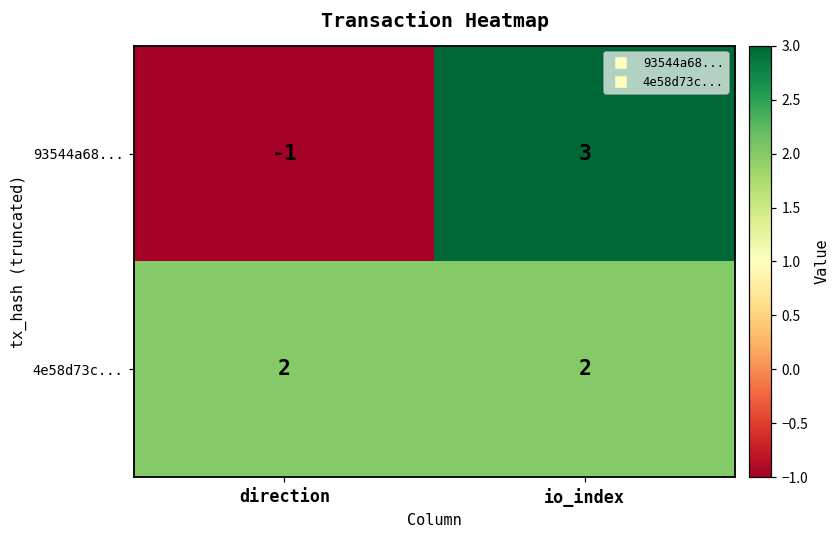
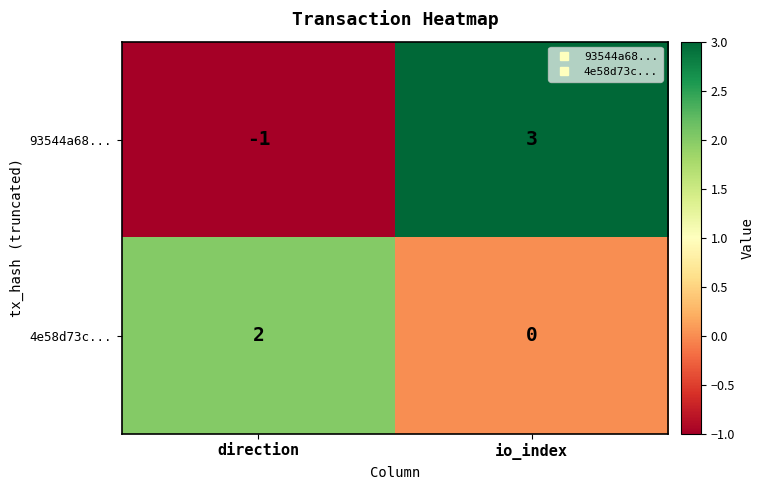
  {
    "93544a68...": {
      "direction": -1,
      "io_index": 3
    },
    "4e58d73c...": {
      "direction": 2,
-     "io_index": 2
+     "io_index": 0
    }
  }
